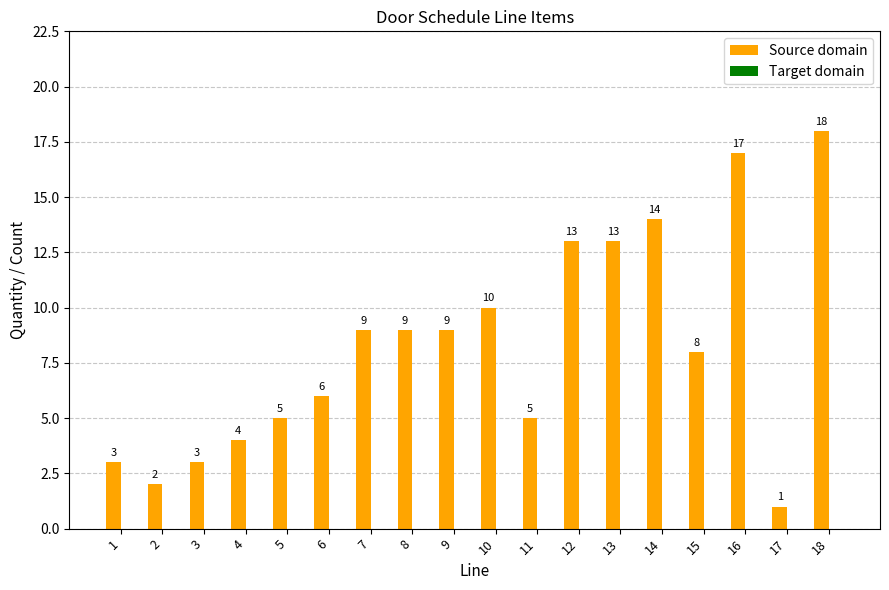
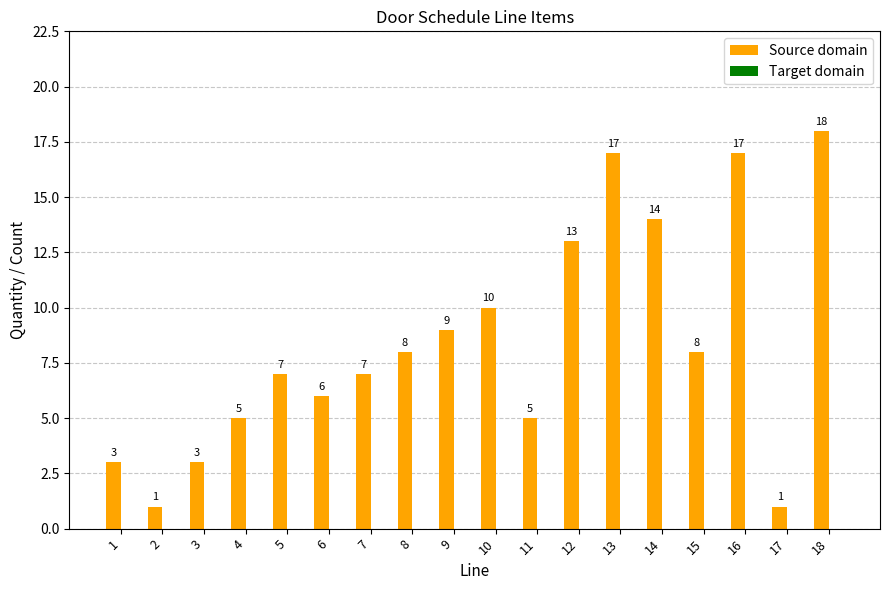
  {
    "Source domain": {
      "1": 3,
-     "2": 2,
+     "2": 1,
      "3": 3,
-     "4": 4,
-     "5": 5,
+     "4": 5,
+     "5": 7,
      "6": 6,
-     "7": 9,
-     "8": 9,
+     "7": 7,
+     "8": 8,
      "9": 9,
      "10": 10,
      "11": 5,
      "12": 13,
-     "13": 13,
+     "13": 17,
      "14": 14,
      "15": 8,
      "16": 17,
      "17": 1,
      "18": 18
    },
    "Target domain": {
      "1": 0.0,
      "2": 0.0,
      "3": 0.0,
      "4": 0.0,
      "5": 0.0,
      "6": 0.0,
      "7": 0.0,
      "8": 0.0,
      "9": 0.0,
      "10": 0.0,
      "11": 0.0,
      "12": 0.0,
      "13": 0.0,
      "14": 0.0,
      "15": 0.0,
      "16": 0.0,
      "17": 0.0,
      "18": 0.0
    }
  }
